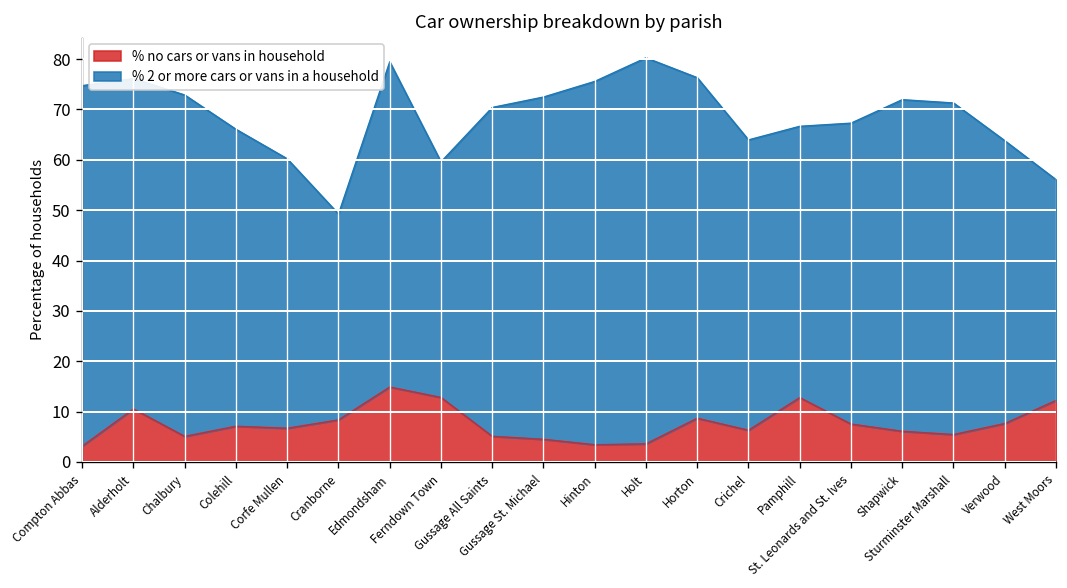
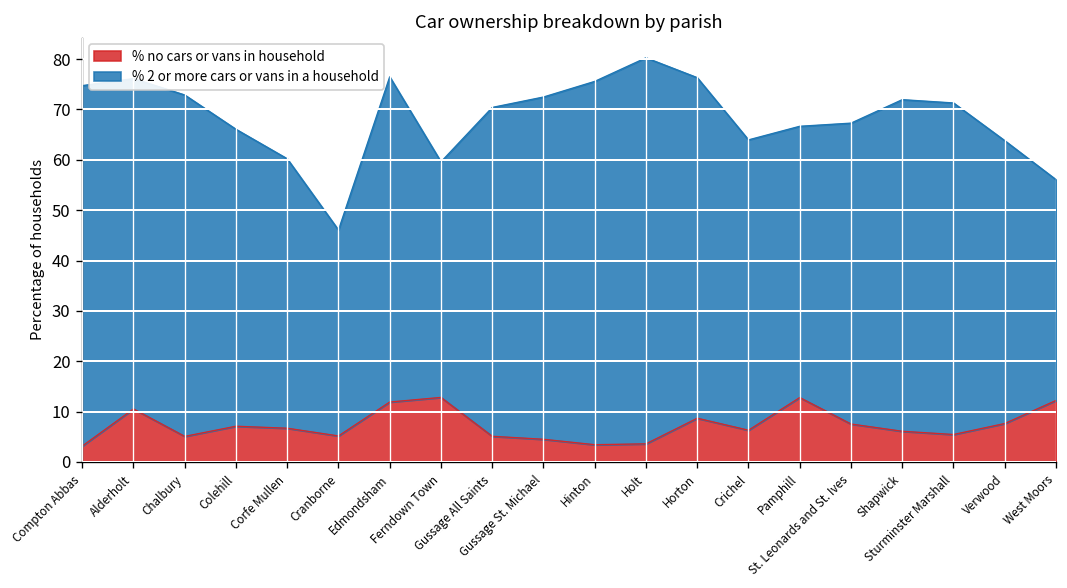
  {
    "% no cars or vans in household": {
      "Compton Abbas": 3,
      "Alderholt": 11,
      "Chalbury": 5,
      "Colehill": 7,
      "Corfe Mullen": 7,
-     "Cranborne": 8,
-     "Edmondsham": 15,
+     "Cranborne": 5,
+     "Edmondsham": 12,
      "Ferndown Town": 13,
      "Gussage All Saints": 5,
      "Gussage St. Michael": 5,
      "Hinton": 3,
      "Holt": 4,
      "Horton": 9,
      "Crichel": 6,
      "Pamphill": 13,
      "St. Leonards and St. Ives": 8,
      "Shapwick": 6,
      "Sturminster Marshall": 5,
      "Verwood": 8,
      "West Moors": 12
    },
    "% 2 or more cars or vans in a household": {
      "Compton Abbas": 72,
      "Chalbury": 68,
      "Colehill": 59,
      "Corfe Mullen": 54,
      "Cranborne": 41,
      "Edmondsham": 65,
      "Ferndown Town": 47,
      "Gussage All Saints": 65,
      "Gussage St. Michael": 68,
      "Hinton": 72,
      "Holt": 77,
      "Horton": 68,
      "Crichel": 58,
      "Pamphill": 54,
      "St. Leonards and St. Ives": 60,
      "Shapwick": 66,
      "Sturminster Marshall": 66,
      "Verwood": 56,
      "West Moors": 44
    }
  }
